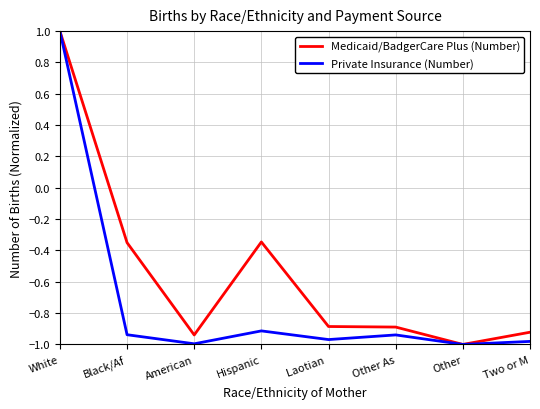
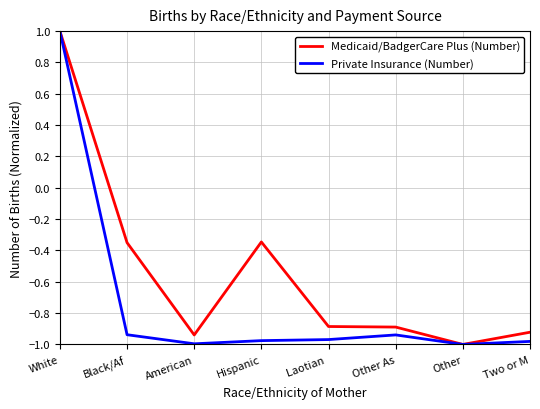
  {
    "Medicaid/BadgerCare Plus (Number)": {
      "Black/Af": -0.35,
      "American": -0.94,
      "Hispanic": -0.35,
      "Laotian": -0.89,
      "Other As": -0.89,
      "Two or M": -0.92
    },
    "Private Insurance (Number)": {
      "Black/Af": -0.94,
      "American": -1.00,
-     "Hispanic": -0.91,
+     "Hispanic": -0.98,
      "Laotian": -0.97,
      "Other As": -0.94,
      "Two or M": -0.98
    }
  }
